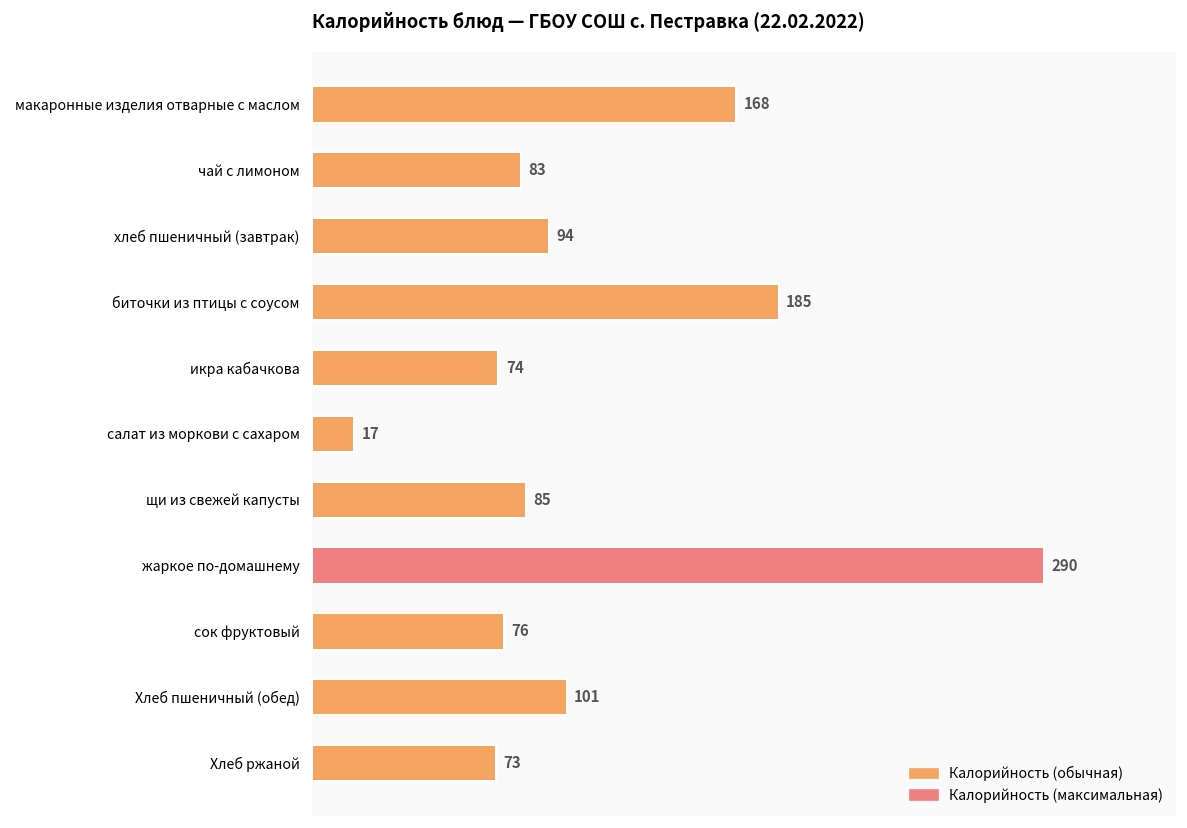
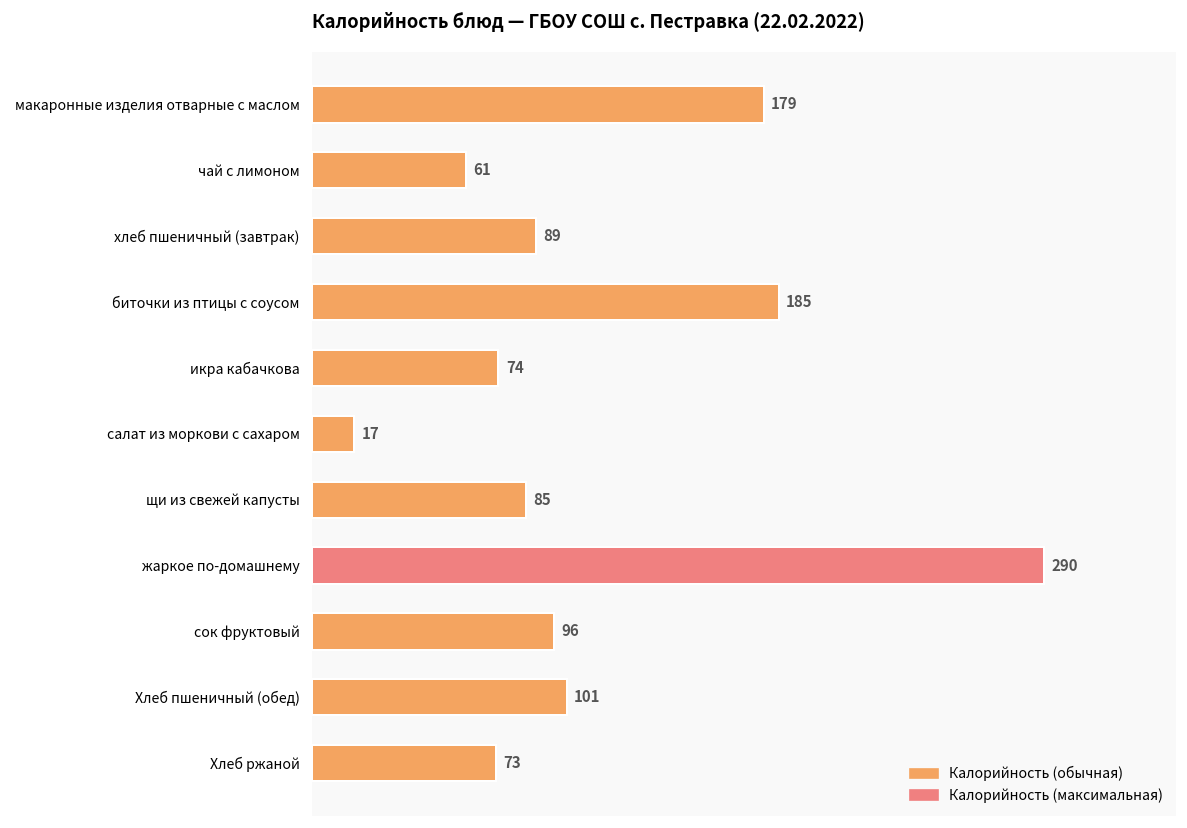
  {
-   "макаронные изделия отварные с маслом": 168,
-   "чай с лимоном": 83,
-   "хлеб пшеничный (завтрак)": 94,
+   "макаронные изделия отварные с маслом": 179,
+   "чай с лимоном": 61,
+   "хлеб пшеничный (завтрак)": 89,
    "биточки из птицы с соусом": 185,
    "икра кабачкова": 74,
    "салат из моркови с сахаром": 17,
    "щи из свежей капусты": 85,
    "жаркое по-домашнему": 290,
-   "сок фруктовый": 76,
+   "сок фруктовый": 96,
    "Хлеб пшеничный (обед)": 101,
    "Хлеб ржаной": 73
  }
